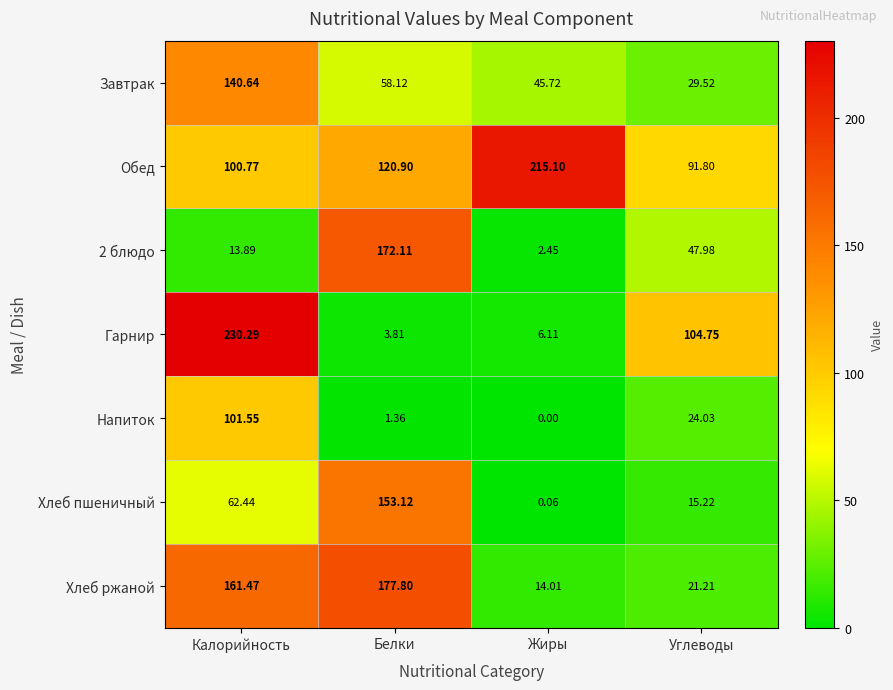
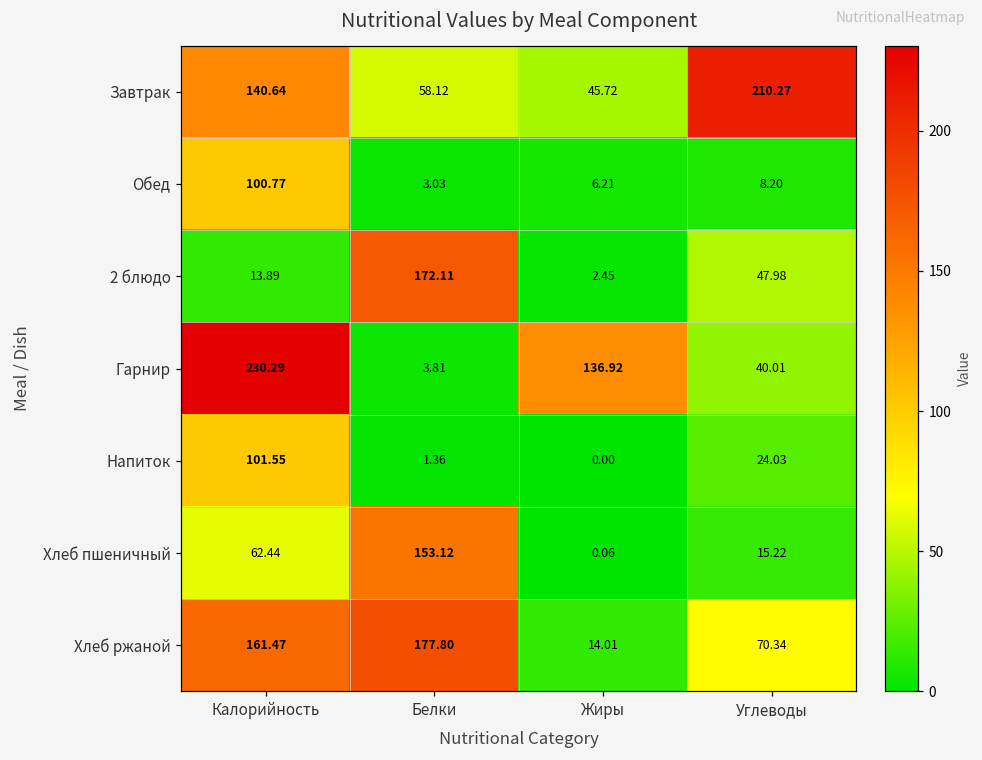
  {
    "Завтрак": {
      "Калорийность": 140.64,
      "Белки": 58.12,
      "Жиры": 45.72,
-     "Углеводы": 29.52
+     "Углеводы": 210.27
    },
    "Обед": {
      "Калорийность": 100.77,
-     "Белки": 120.90,
-     "Жиры": 215.10,
-     "Углеводы": 91.80
+     "Белки": 3.03,
+     "Жиры": 6.21,
+     "Углеводы": 8.20
    },
    "2 блюдо": {
      "Калорийность": 13.89,
      "Белки": 172.11,
      "Жиры": 2.45,
      "Углеводы": 47.98
    },
    "Гарнир": {
      "Калорийность": 230.29,
      "Белки": 3.81,
-     "Жиры": 6.11,
-     "Углеводы": 104.75
+     "Жиры": 136.92,
+     "Углеводы": 40.01
    },
    "Напиток": {
      "Калорийность": 101.55,
      "Белки": 1.36,
      "Жиры": 0.00,
      "Углеводы": 24.03
    },
    "Хлеб пшеничный": {
      "Калорийность": 62.44,
      "Белки": 153.12,
      "Жиры": 0.06,
      "Углеводы": 15.22
    },
    "Хлеб ржаной": {
      "Калорийность": 161.47,
      "Белки": 177.80,
      "Жиры": 14.01,
-     "Углеводы": 21.21
+     "Углеводы": 70.34
    }
  }
